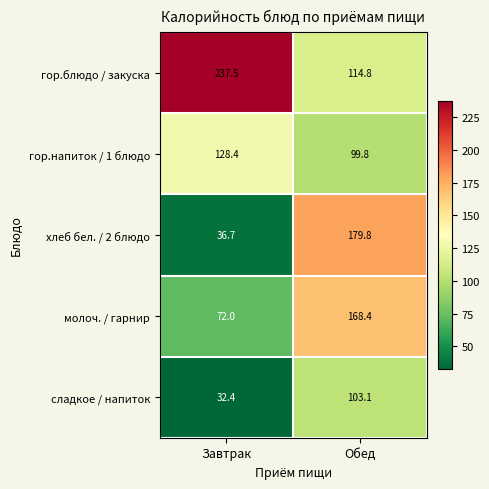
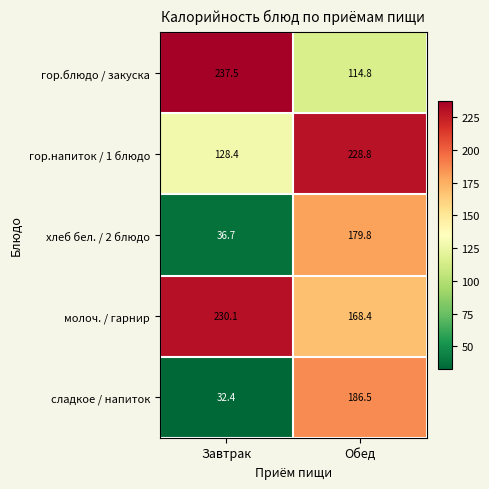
  {
    "гор.блюдо / закуска": {
      "Завтрак": 237.5,
      "Обед": 114.8
    },
    "гор.напиток / 1 блюдо": {
      "Завтрак": 128.4,
-     "Обед": 99.8
+     "Обед": 228.8
    },
    "хлеб бел. / 2 блюдо": {
      "Завтрак": 36.7,
      "Обед": 179.8
    },
    "молоч. / гарнир": {
-     "Завтрак": 72.0,
+     "Завтрак": 230.1,
      "Обед": 168.4
    },
    "сладкое / напиток": {
      "Завтрак": 32.4,
-     "Обед": 103.1
+     "Обед": 186.5
    }
  }
